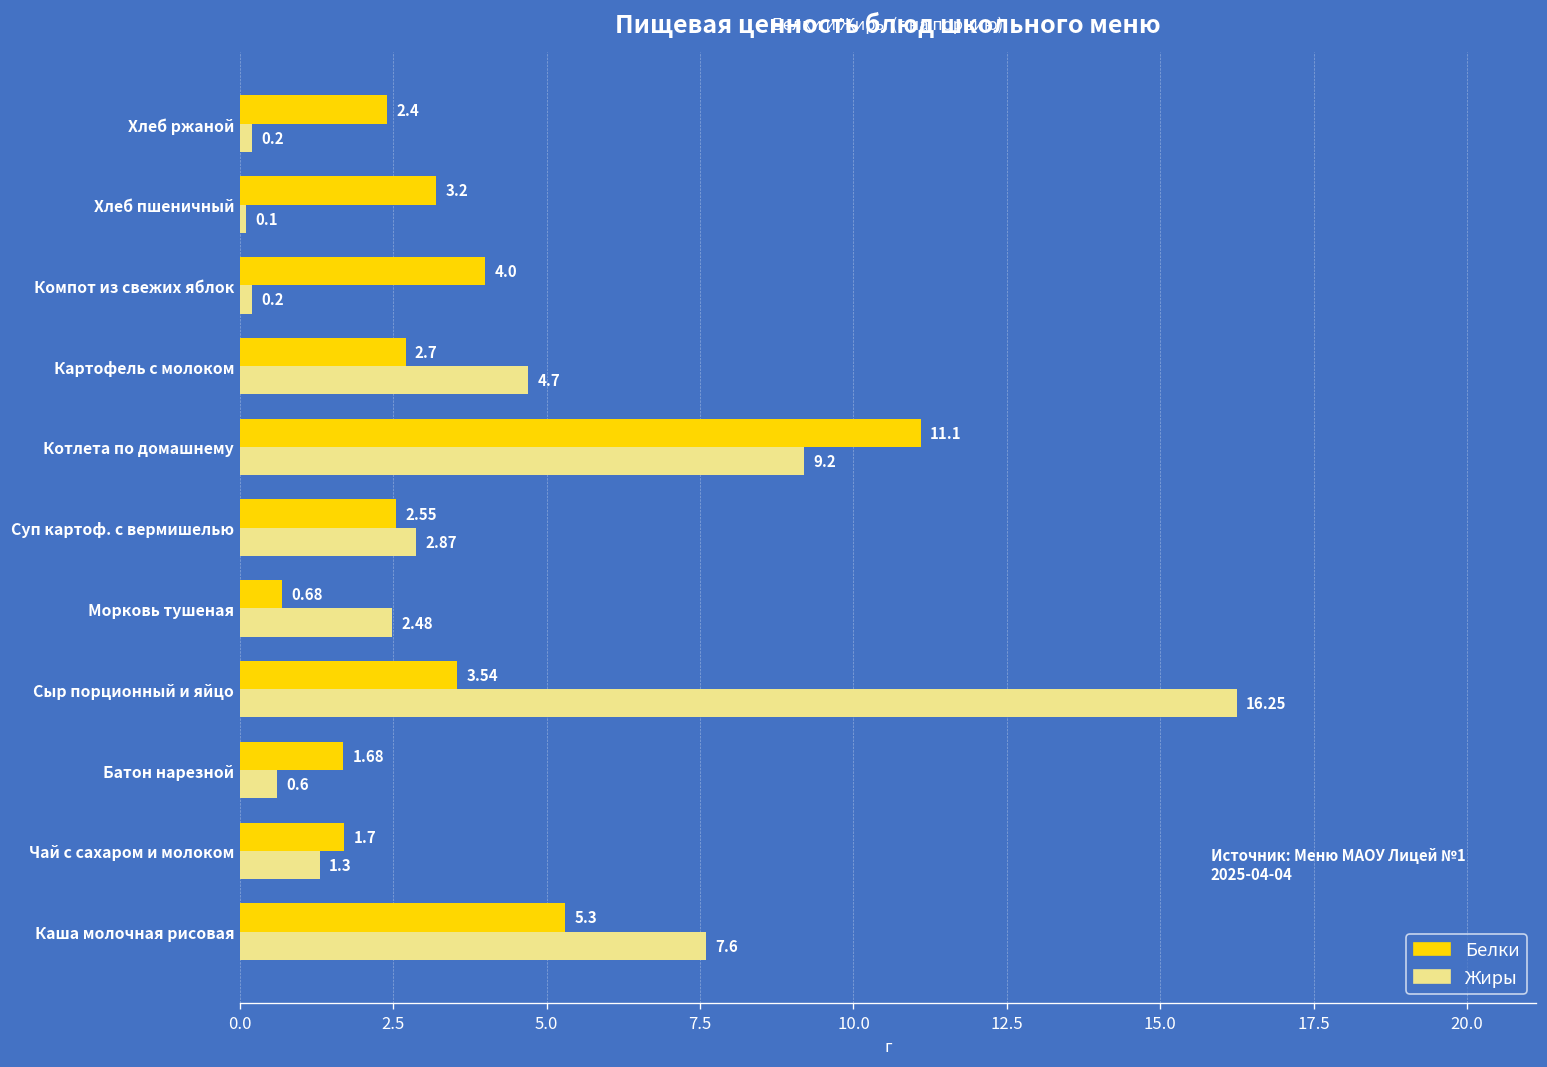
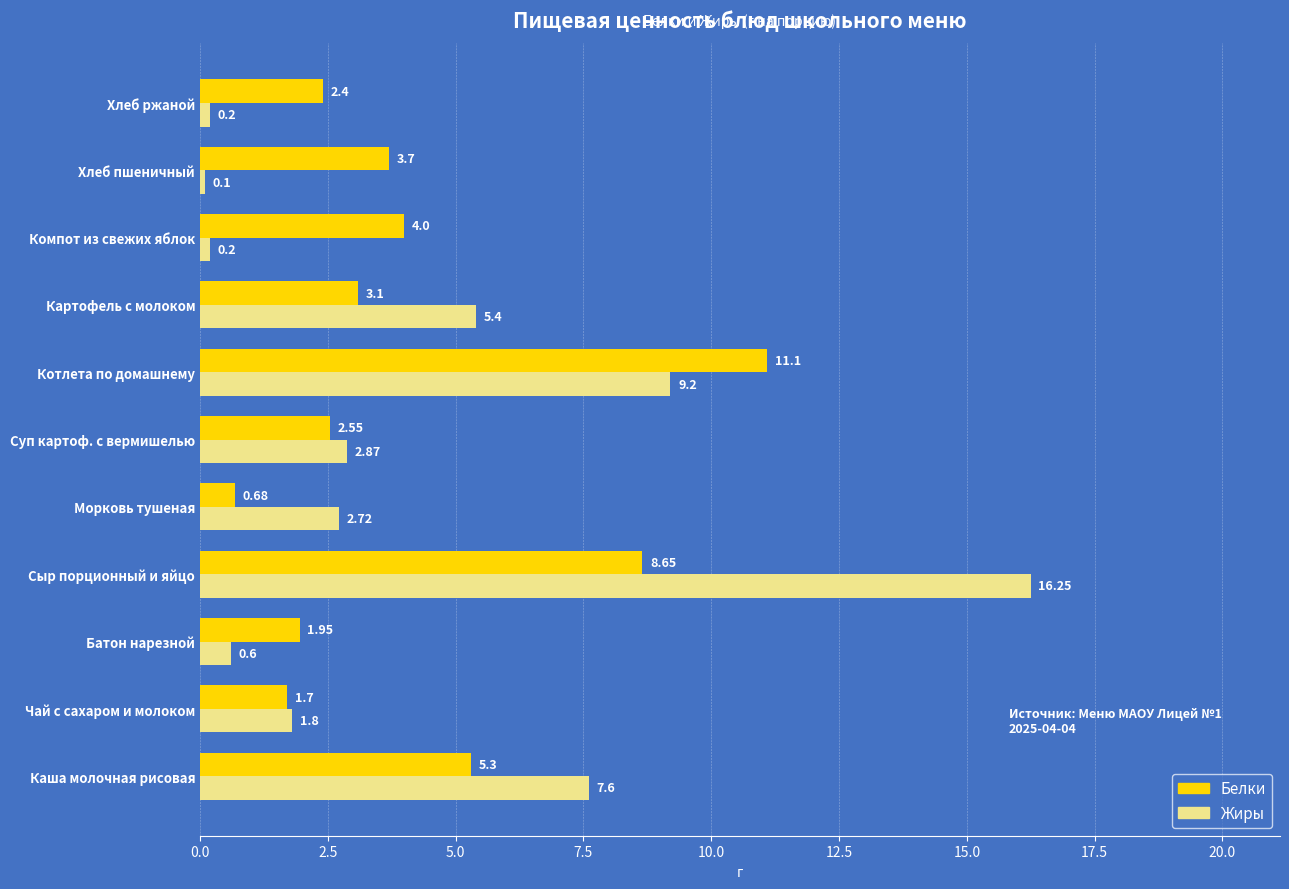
  {
    "Белки": {
      "Хлеб ржаной": 2.4,
-     "Хлеб пшеничный": 3.2,
+     "Хлеб пшеничный": 3.7,
      "Компот из свежих яблок": 4.0,
-     "Картофель с молоком": 2.7,
+     "Картофель с молоком": 3.1,
      "Котлета по домашнему": 11.1,
      "Суп картоф. с вермишелью": 2.55,
      "Морковь тушеная": 0.68,
-     "Сыр порционный и яйцо": 3.54,
-     "Батон нарезной": 1.68,
+     "Сыр порционный и яйцо": 8.65,
+     "Батон нарезной": 1.95,
      "Чай с сахаром и молоком": 1.7,
      "Каша молочная рисовая": 5.3
    },
    "Жиры": {
      "Хлеб ржаной": 0.2,
      "Хлеб пшеничный": 0.1,
      "Компот из свежих яблок": 0.2,
-     "Картофель с молоком": 4.7,
+     "Картофель с молоком": 5.4,
      "Котлета по домашнему": 9.2,
      "Суп картоф. с вермишелью": 2.87,
-     "Морковь тушеная": 2.48,
+     "Морковь тушеная": 2.72,
      "Сыр порционный и яйцо": 16.25,
      "Батон нарезной": 0.6,
-     "Чай с сахаром и молоком": 1.3,
+     "Чай с сахаром и молоком": 1.8,
      "Каша молочная рисовая": 7.6
    }
  }
